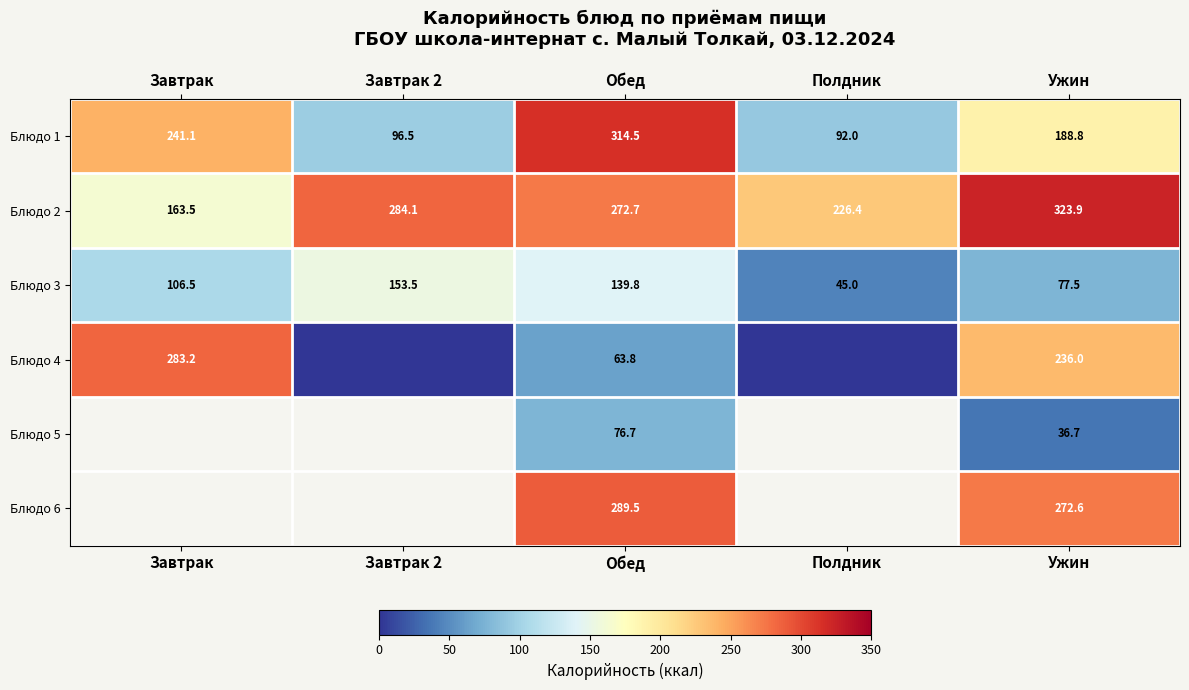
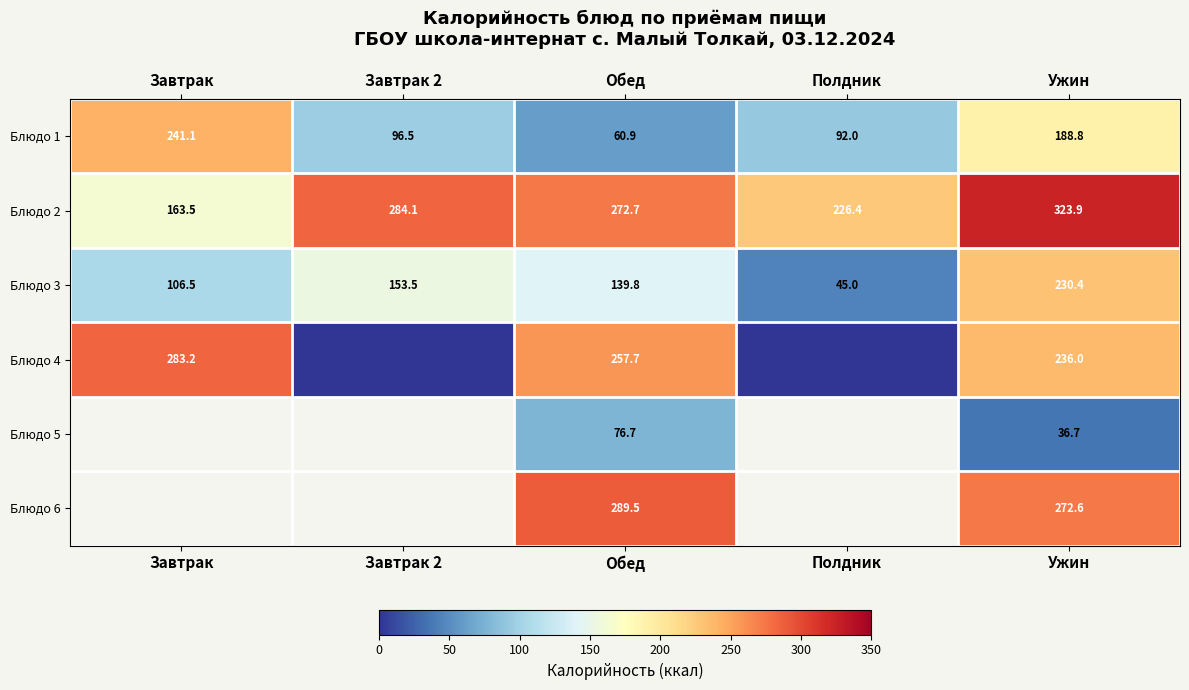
  {
    "Блюдо 1": {
      "Завтрак": 241.1,
      "Завтрак 2": 96.5,
-     "Обед": 314.5,
+     "Обед": 60.9,
      "Полдник": 92.0,
      "Ужин": 188.8
    },
    "Блюдо 2": {
      "Завтрак": 163.5,
      "Завтрак 2": 284.1,
      "Обед": 272.7,
      "Полдник": 226.4,
      "Ужин": 323.9
    },
    "Блюдо 3": {
      "Завтрак": 106.5,
      "Завтрак 2": 153.5,
      "Обед": 139.8,
      "Полдник": 45.0,
-     "Ужин": 77.5
+     "Ужин": 230.4
    },
    "Блюдо 4": {
      "Завтрак": 283.2,
-     "Обед": 63.8,
+     "Обед": 257.7,
      "Ужин": 236.0
    },
    "Блюдо 5": {
      "Обед": 76.7,
      "Ужин": 36.7
    },
    "Блюдо 6": {
      "Обед": 289.5,
      "Ужин": 272.6
    }
  }
